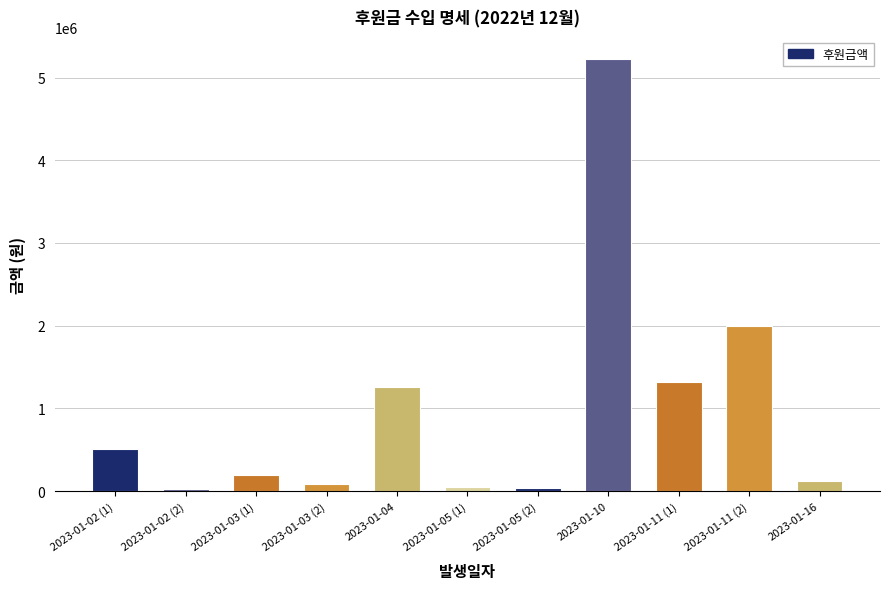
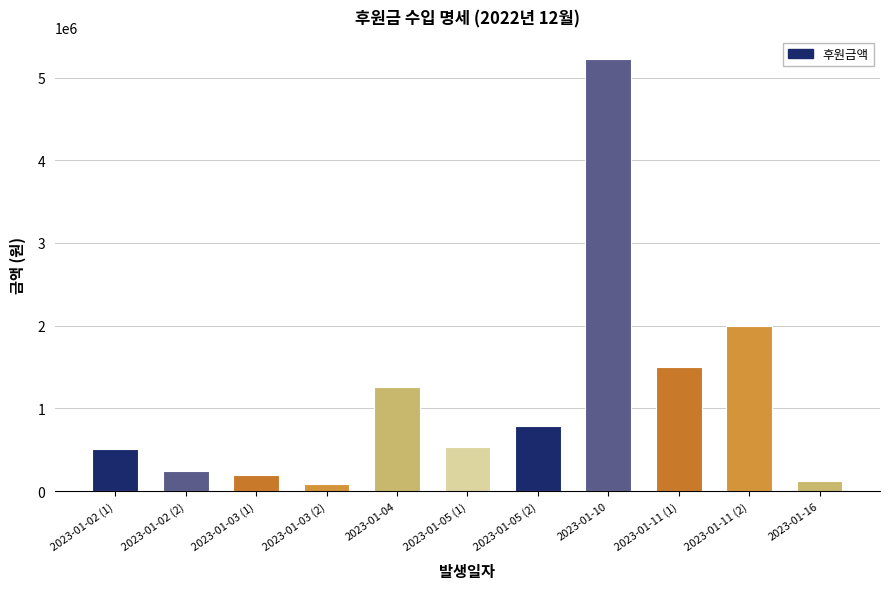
  {
    "2023-01-02 (1)": 500000,
-   "2023-01-02 (2)": 0,
+   "2023-01-02 (2)": 200000,
    "2023-01-03 (1)": 200000,
    "2023-01-03 (2)": 100000,
    "2023-01-04": 1300000,
-   "2023-01-05 (1)": 100000,
-   "2023-01-05 (2)": 0,
+   "2023-01-05 (1)": 500000,
+   "2023-01-05 (2)": 800000,
    "2023-01-10": 5200000,
-   "2023-01-11 (1)": 1300000,
+   "2023-01-11 (1)": 1500000,
    "2023-01-11 (2)": 2000000,
    "2023-01-16": 100000
  }
